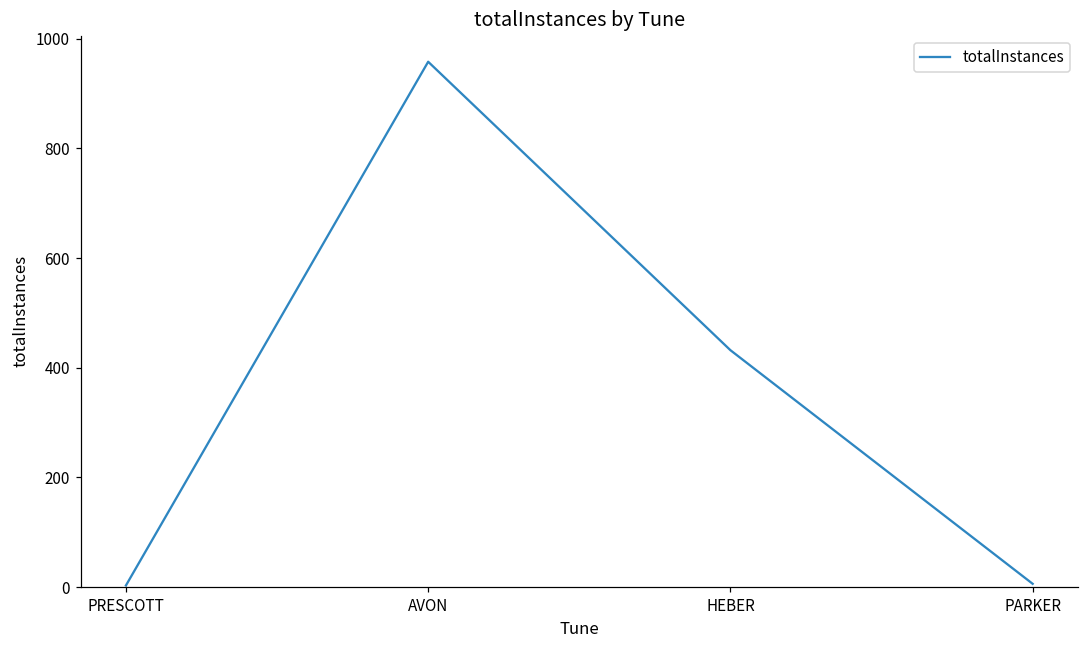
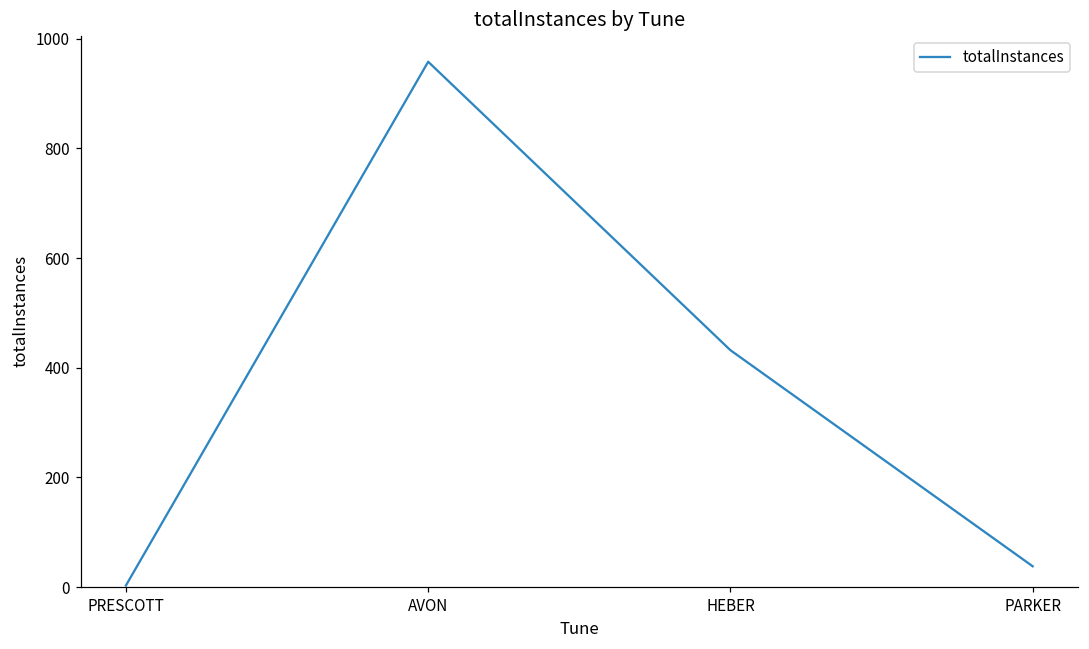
  {
    "PRESCOTT": 0,
    "AVON": 960,
    "HEBER": 430,
-   "PARKER": 10
+   "PARKER": 40
  }
